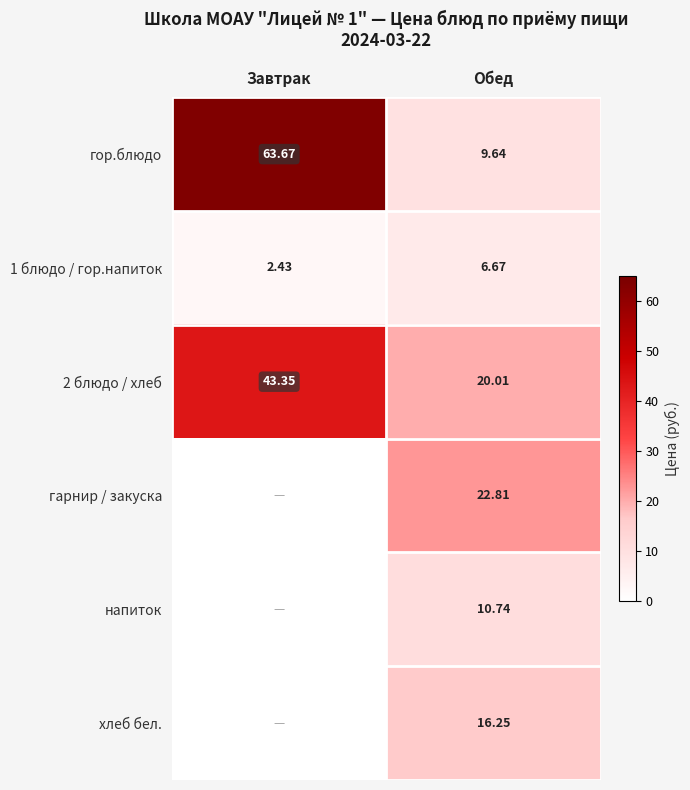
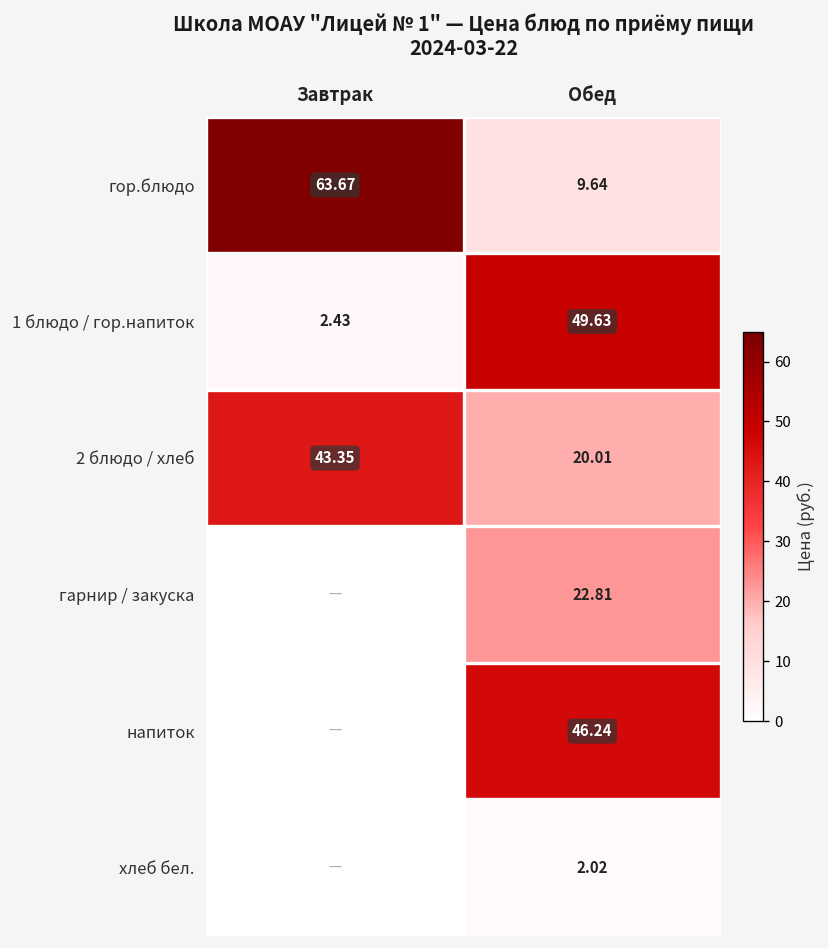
  {
    "1 блюдо / гор.напиток": {
-     "Обед": 6.67
+     "Обед": 49.63
    },
    "напиток": {
-     "Обед": 10.74
+     "Обед": 46.24
    },
    "хлеб бел.": {
-     "Обед": 16.25
+     "Обед": 2.02
    }
  }
